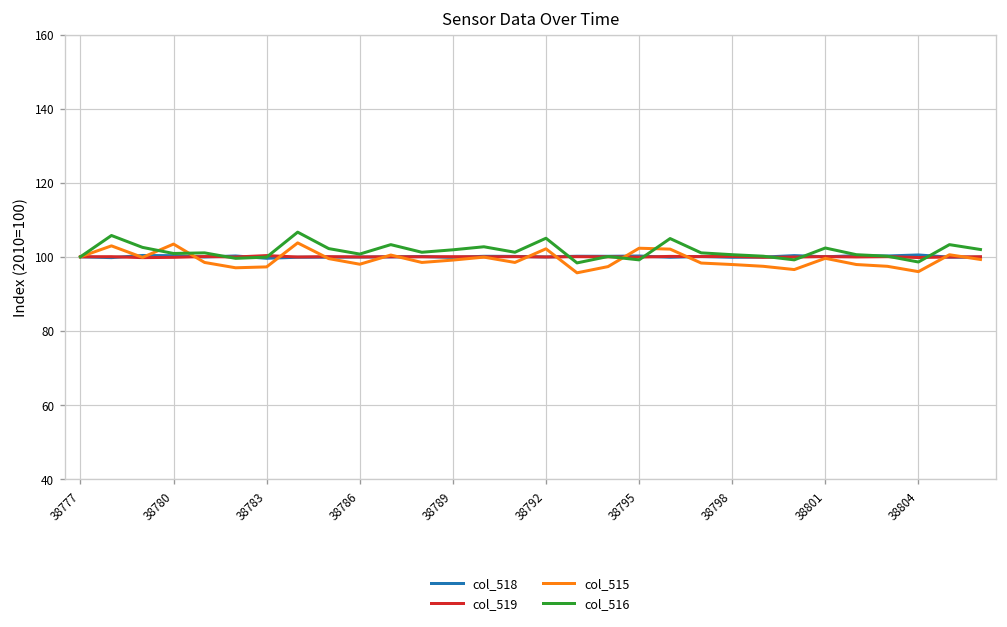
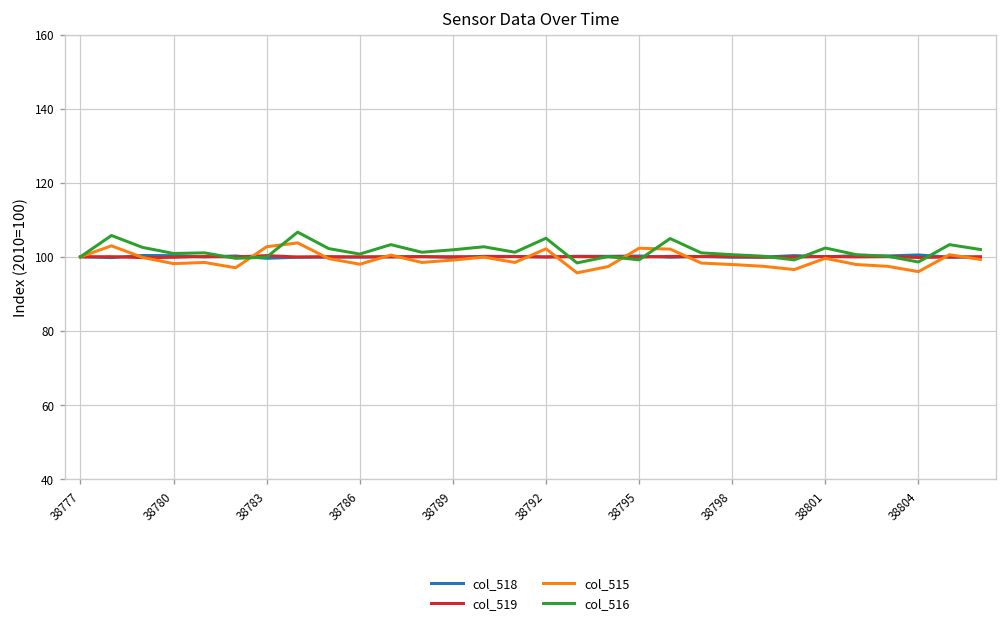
  {
    "col_515": {
-     "38780": 103,
-     "38783": 97,
+     "38780": 98,
+     "38783": 103,
      "38786": 98,
      "38792": 102,
      "38795": 102,
      "38798": 98,
      "38804": 96
    },
    "col_516": {
      "38789": 102,
      "38792": 105,
      "38801": 102,
      "38804": 99
    }
  }
